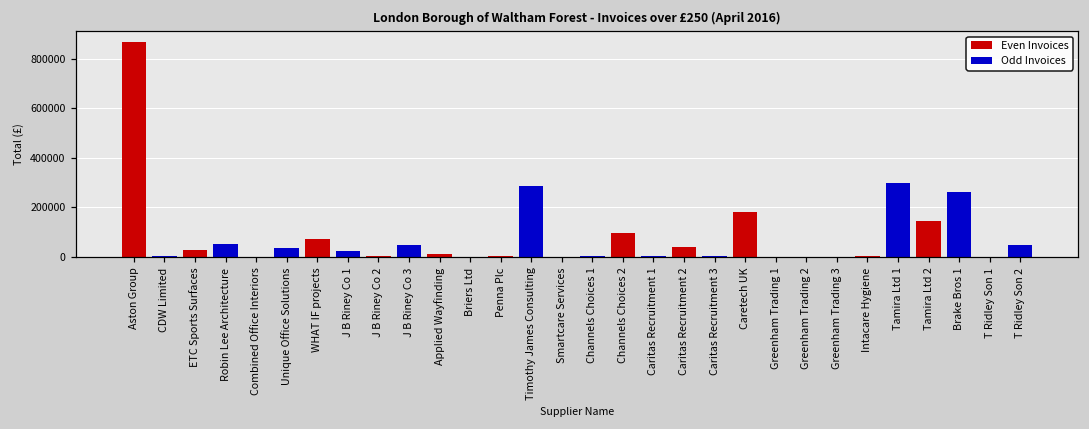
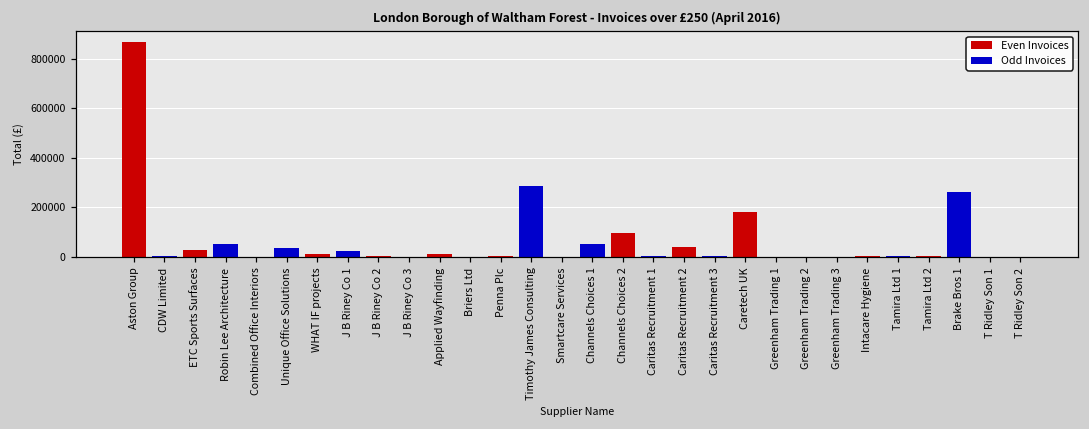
  {
    "Aston Group": 870000,
    "ETC Sports Surfaces": 30000,
    "Robin Lee Architecture": 50000,
    "Unique Office Solutions": 30000,
-   "WHAT IF projects": 70000,
+   "WHAT IF projects": 10000,
    "J B Riney Co 1": 20000,
-   "J B Riney Co 3": 50000,
+   "J B Riney Co 3": 0,
    "Applied Wayfinding": 10000,
    "Timothy James Consulting": 290000,
-   "Channels Choices 1": 0,
+   "Channels Choices 1": 50000,
    "Channels Choices 2": 90000,
    "Caritas Recruitment 2": 40000,
    "Caretech UK": 180000,
-   "Tamira Ltd 1": 300000,
-   "Tamira Ltd 2": 140000,
+   "Tamira Ltd 1": 0,
+   "Tamira Ltd 2": 0,
    "Brake Bros 1": 260000,
-   "T Ridley Son 2": 50000
+   "T Ridley Son 2": 0
  }
